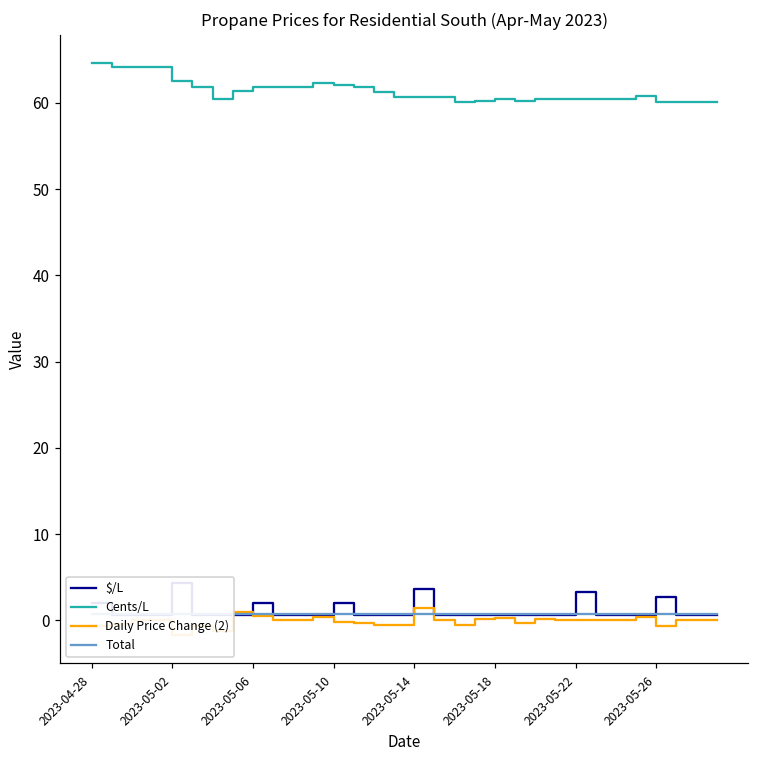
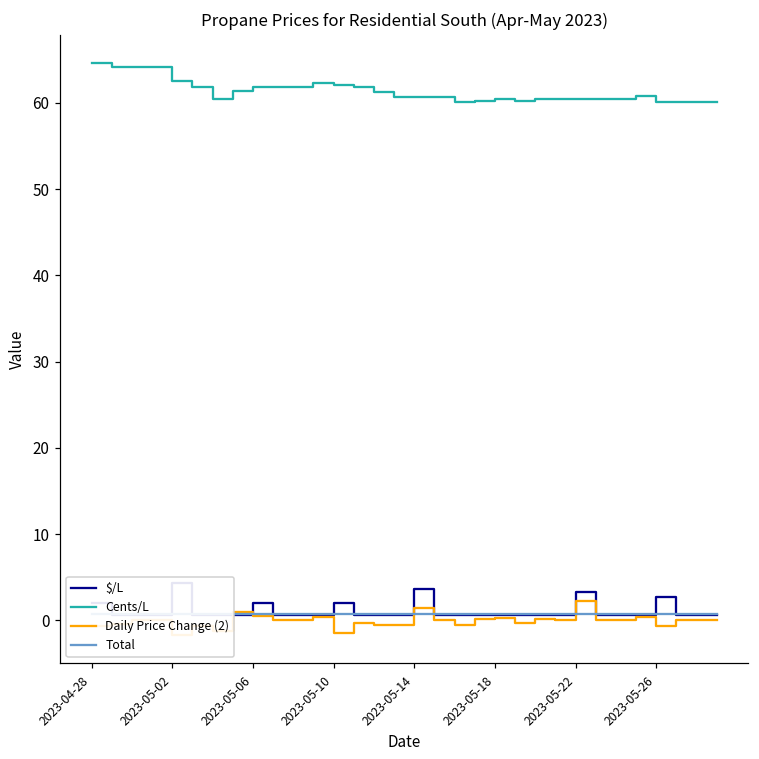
  {
    "$/L": {
      "2023-05-06": 2,
      "2023-05-10": 2,
      "2023-05-14": 4,
      "2023-05-22": 3,
      "2023-05-26": 3
    },
    "Cents/L": {
      "2023-04-28": 65,
      "2023-05-02": 63,
      "2023-05-06": 62,
      "2023-05-10": 62,
      "2023-05-14": 61,
      "2023-05-18": 61,
      "2023-05-22": 60,
      "2023-05-26": 60
    },
    "Daily Price Change (2)": {
-     "2023-05-10": 0,
+     "2023-05-10": -2,
      "2023-05-14": 1,
-     "2023-05-22": 0,
+     "2023-05-22": 2,
      "2023-05-26": -1
    },
    "Total": {
      "2023-05-10": 1,
      "2023-05-14": 1,
      "2023-05-22": 1,
      "2023-05-26": 1
    }
  }
